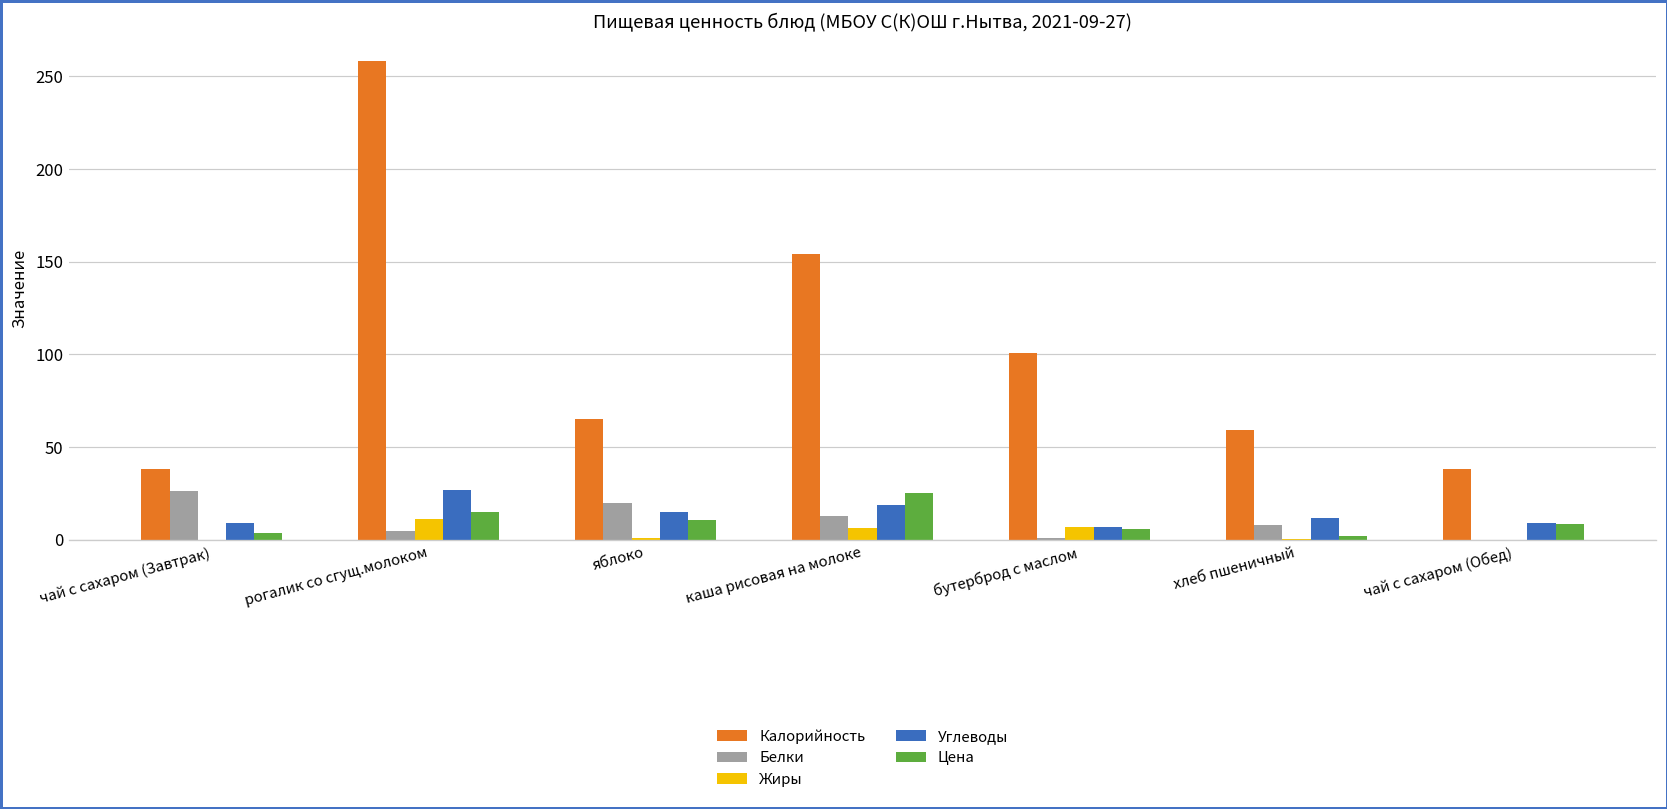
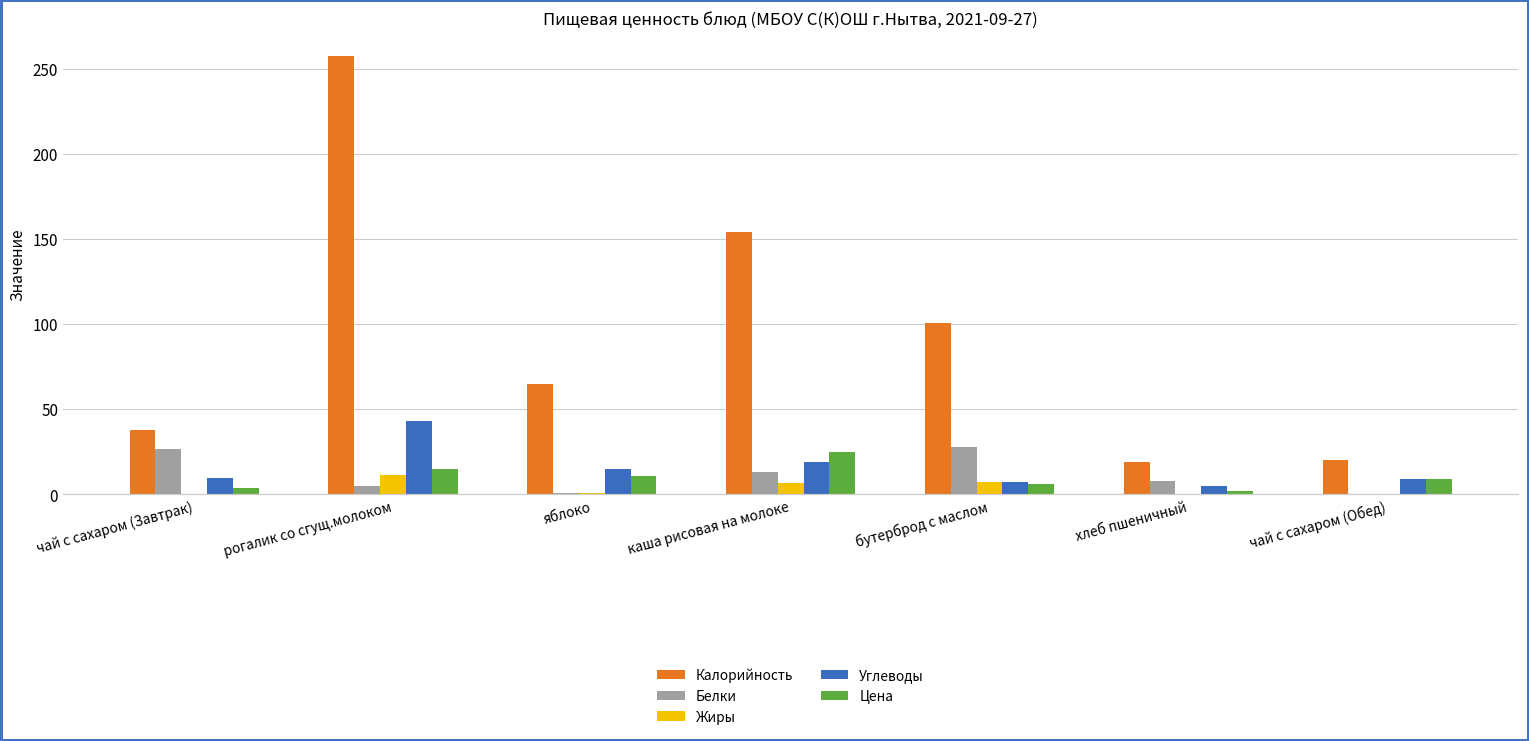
  {
    "Калорийность": {
      "чай с сахаром (Завтрак)": 38,
      "рогалик со сгущ.молоком": 258,
      "яблоко": 65,
      "каша рисовая на молоке": 154,
      "бутерброд с маслом": 101,
-     "хлеб пшеничный": 59,
-     "чай с сахаром (Обед)": 38
+     "хлеб пшеничный": 19,
+     "чай с сахаром (Обед)": 20
    },
    "Белки": {
      "чай с сахаром (Завтрак)": 26,
      "рогалик со сгущ.молоком": 5,
-     "яблоко": 20,
+     "яблоко": 1,
      "каша рисовая на молоке": 13,
-     "бутерброд с маслом": 1,
+     "бутерброд с маслом": 28,
      "хлеб пшеничный": 8,
      "чай с сахаром (Обед)": 0
    },
    "Жиры": {
      "рогалик со сгущ.молоком": 11,
      "каша рисовая на молоке": 7,
      "бутерброд с маслом": 7,
      "чай с сахаром (Обед)": 0
    },
    "Углеводы": {
      "чай с сахаром (Завтрак)": 9,
-     "рогалик со сгущ.молоком": 27,
+     "рогалик со сгущ.молоком": 43,
      "яблоко": 15,
      "каша рисовая на молоке": 19,
      "бутерброд с маслом": 7,
-     "хлеб пшеничный": 12,
+     "хлеб пшеничный": 5,
      "чай с сахаром (Обед)": 9
    },
    "Цена": {
      "чай с сахаром (Завтрак)": 4,
      "рогалик со сгущ.молоком": 15,
      "яблоко": 11,
      "каша рисовая на молоке": 25,
      "бутерброд с маслом": 6,
      "хлеб пшеничный": 2,
      "чай с сахаром (Обед)": 9
    }
  }
